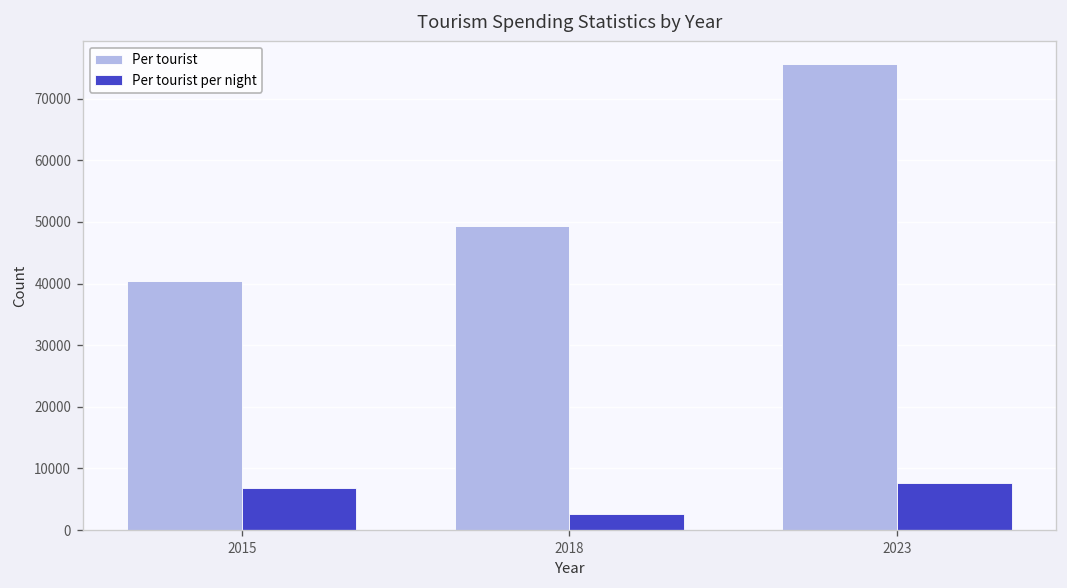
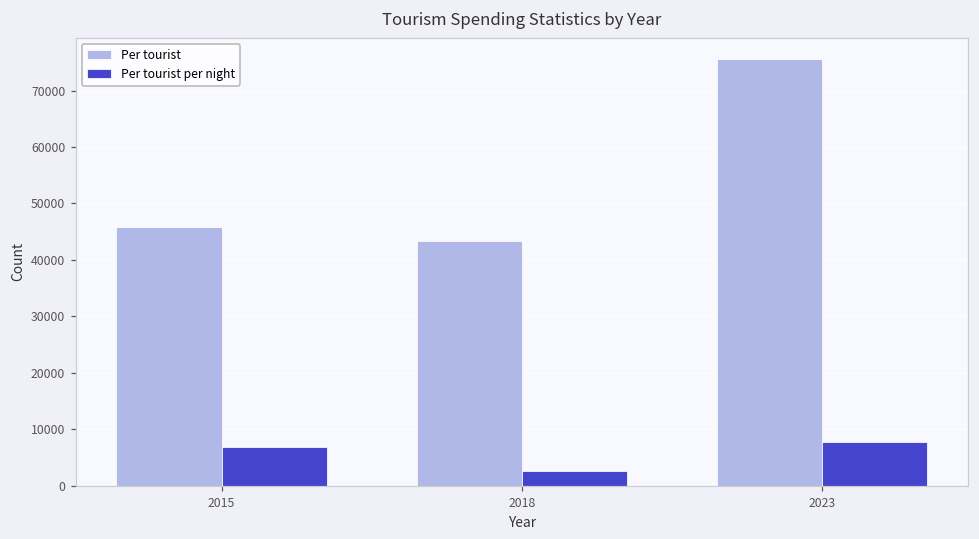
  {
    "Per tourist": {
-     "2015": 40000,
-     "2018": 49000,
+     "2015": 46000,
+     "2018": 43000,
      "2023": 76000
    },
    "Per tourist per night": {
      "2015": 7000,
      "2018": 3000,
      "2023": 8000
    }
  }
